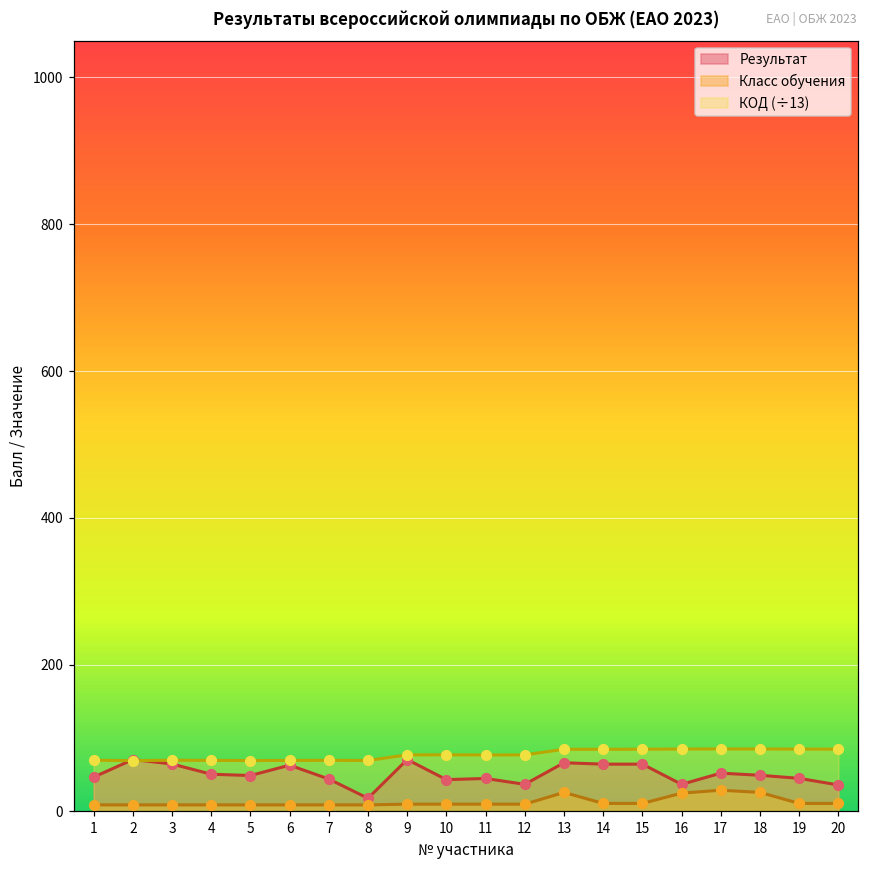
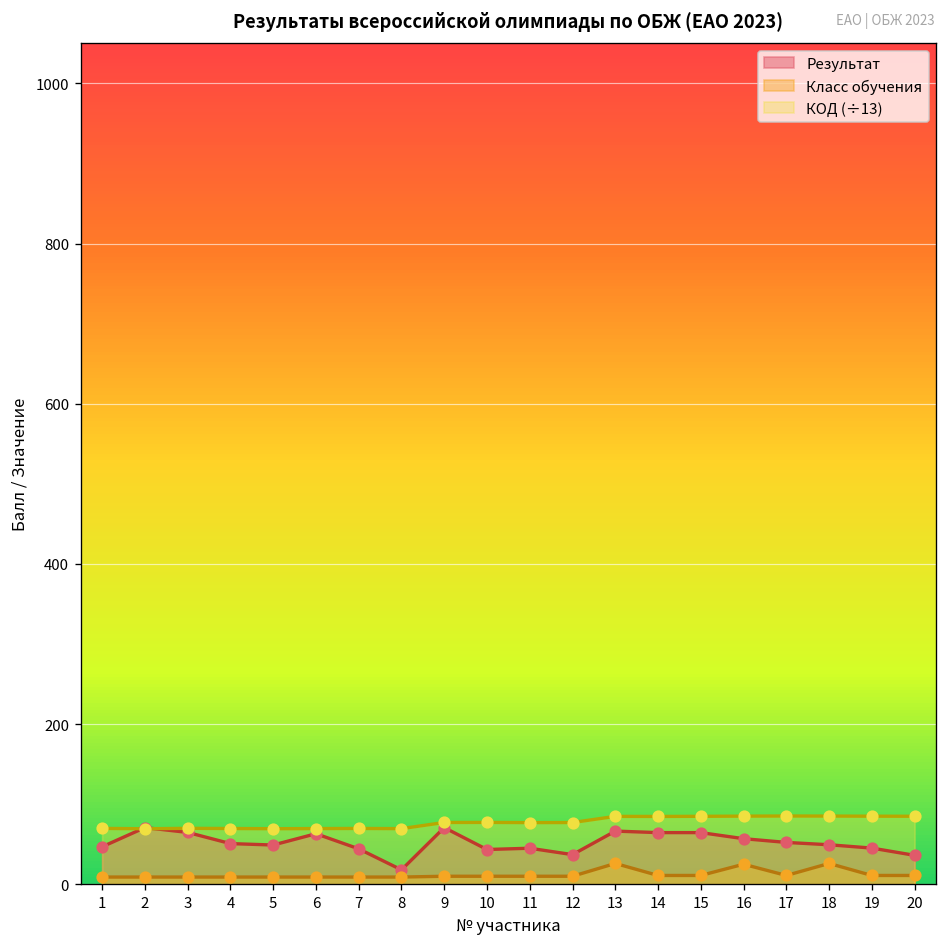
  {
    "Результат": {
      "1": 50,
      "3": 60,
      "4": 50,
      "5": 50,
      "6": 60,
      "7": 40,
      "8": 20,
      "9": 70,
      "10": 40,
      "11": 50,
      "12": 40,
      "13": 70,
      "14": 60,
      "15": 60,
-     "16": 40,
+     "16": 60,
      "17": 50,
      "18": 50,
      "19": 50,
      "20": 40
    },
    "Класс обучения": {
      "1": 10,
      "2": 10,
      "3": 10,
      "4": 10,
      "5": 10,
      "6": 10,
      "7": 10,
      "8": 10,
      "9": 10,
      "10": 10,
      "11": 10,
      "12": 10,
      "13": 30,
      "14": 10,
      "15": 10,
      "16": 30,
-     "17": 30,
+     "17": 10,
      "18": 30,
      "19": 10,
      "20": 10
    },
    "КОД (÷13)": {
      "1": 70,
      "3": 70,
      "4": 70,
      "5": 70,
      "6": 70,
      "7": 70,
      "8": 70,
      "9": 80,
      "10": 80,
      "11": 80,
      "12": 80,
      "13": 80,
      "14": 80,
      "15": 80,
      "16": 90,
      "17": 90,
      "18": 90,
      "19": 90,
      "20": 80
    }
  }
